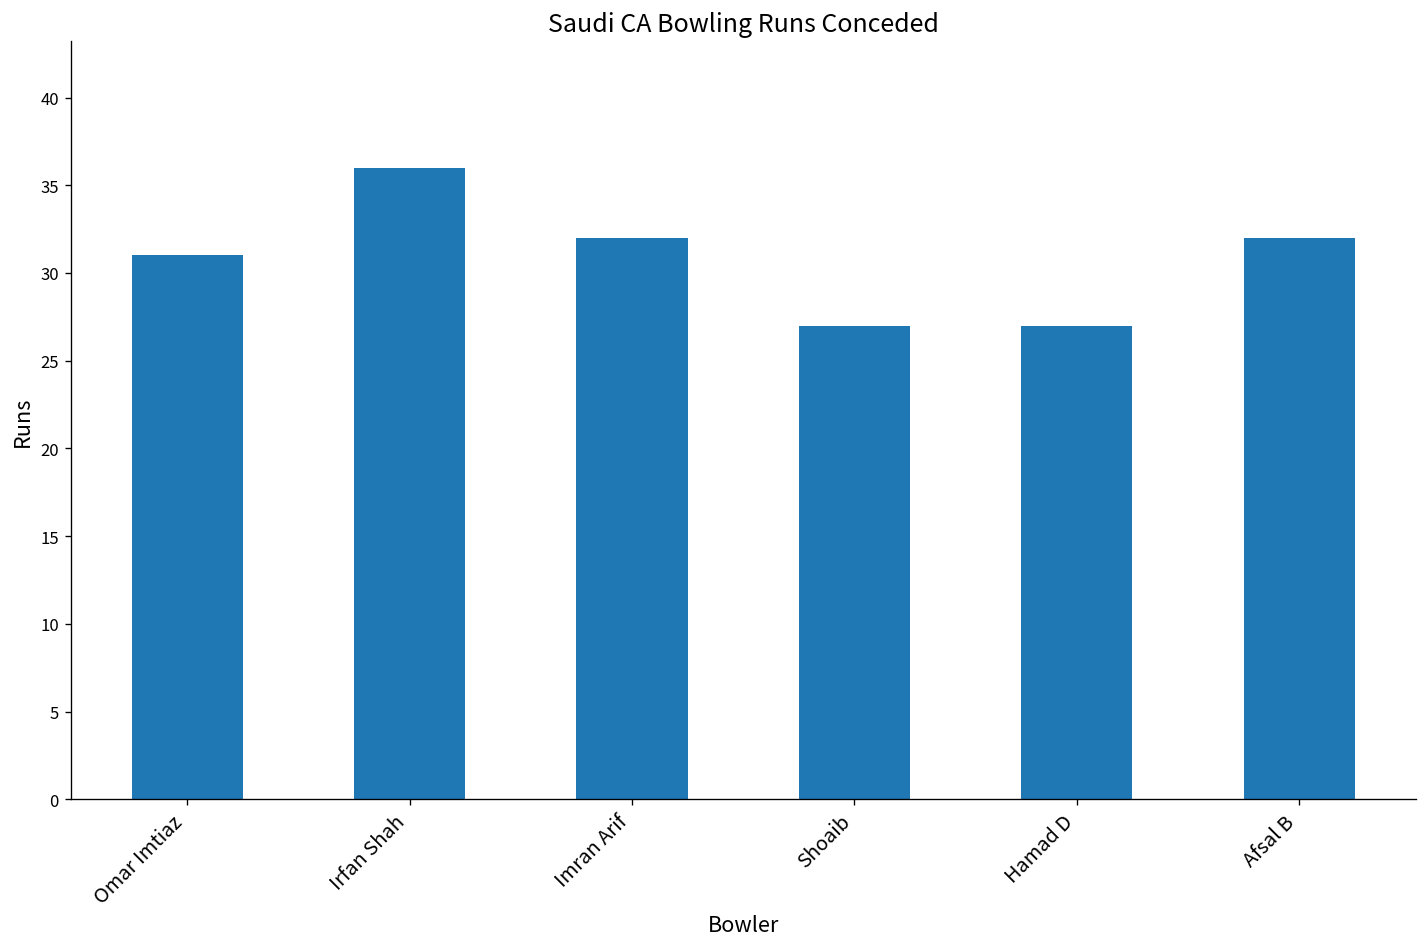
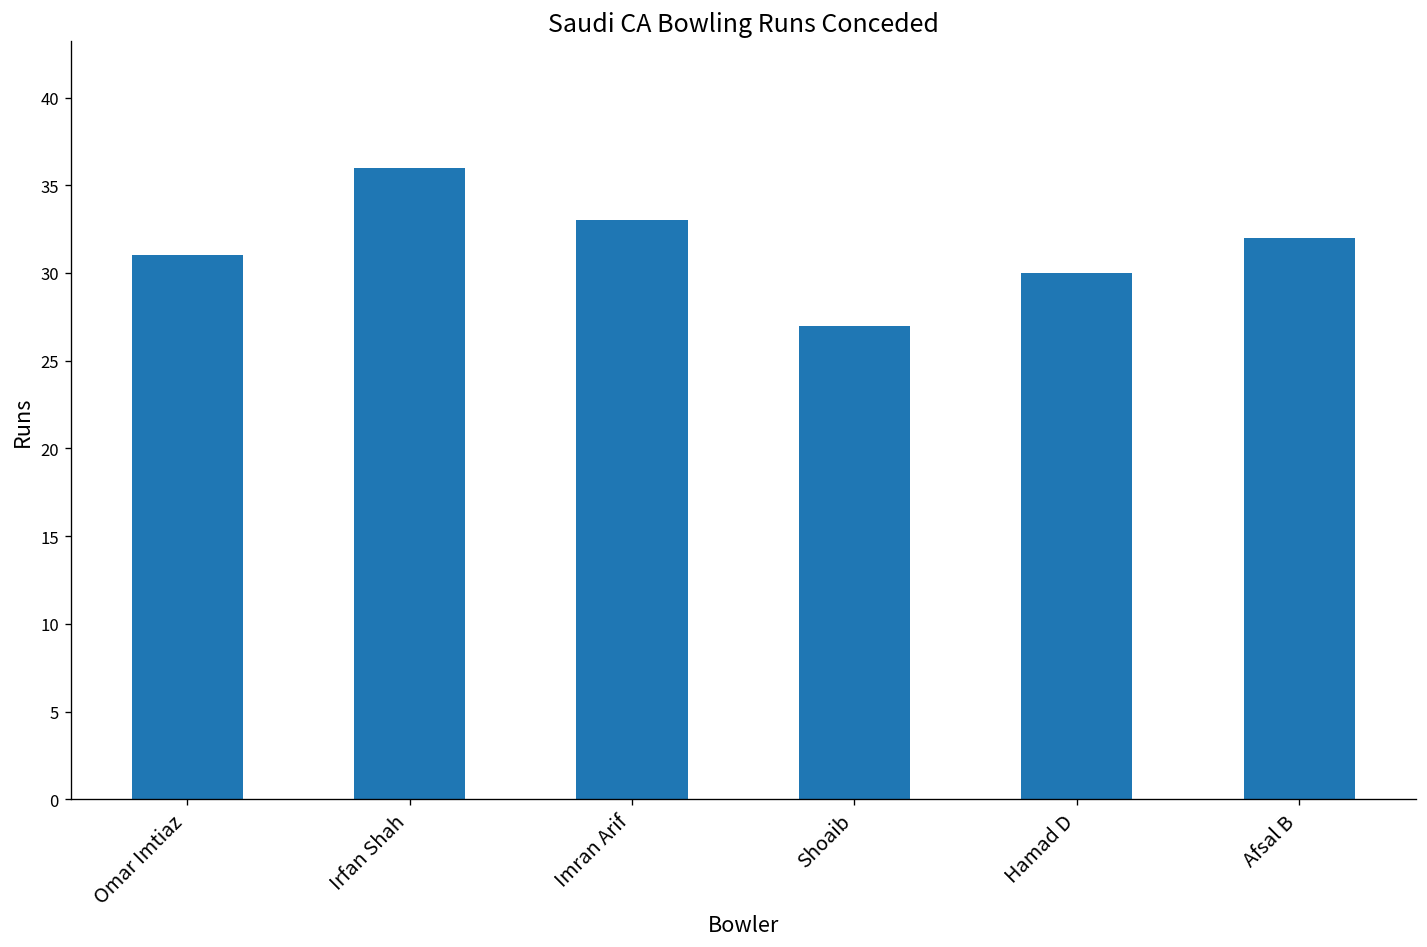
  {
    "Omar Imtiaz": 31,
    "Irfan Shah": 36,
-   "Imran Arif": 32,
+   "Imran Arif": 33,
    "Shoaib": 27,
-   "Hamad D": 27,
+   "Hamad D": 30,
    "Afsal B": 32
  }
